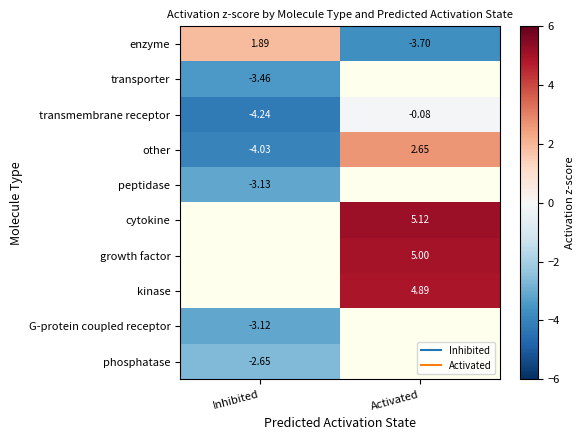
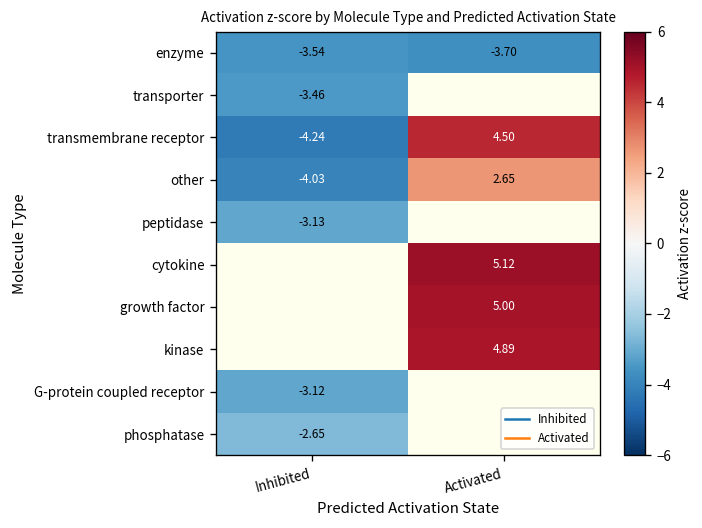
  {
    "enzyme": {
-     "Inhibited": 1.89,
+     "Inhibited": -3.54,
      "Activated": -3.70
    },
    "transporter": {
      "Inhibited": -3.46
    },
    "transmembrane receptor": {
      "Inhibited": -4.24,
-     "Activated": -0.08
+     "Activated": 4.50
    },
    "other": {
      "Inhibited": -4.03,
      "Activated": 2.65
    },
    "peptidase": {
      "Inhibited": -3.13
    },
    "cytokine": {
      "Activated": 5.12
    },
    "growth factor": {
      "Activated": 5.00
    },
    "kinase": {
      "Activated": 4.89
    },
    "G-protein coupled receptor": {
      "Inhibited": -3.12
    },
    "phosphatase": {
      "Inhibited": -2.65
    }
  }
